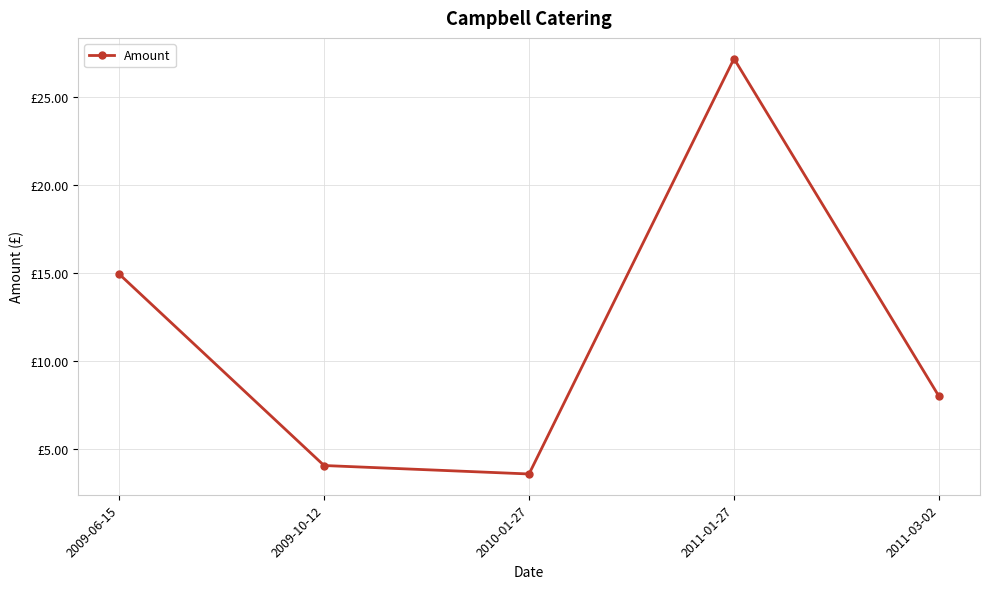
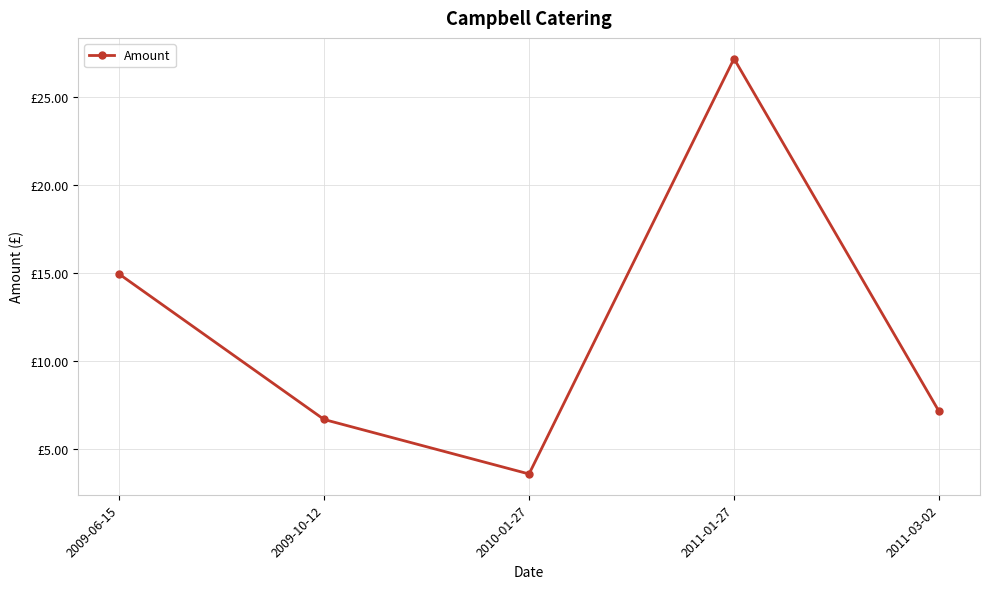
  {
    "2009-06-15": "£14.9",
-   "2009-10-12": "£4.1",
+   "2009-10-12": "£6.7",
    "2010-01-27": "£3.6",
    "2011-01-27": "£27.2",
-   "2011-03-02": "£8.0"
+   "2011-03-02": "£7.2"
  }
